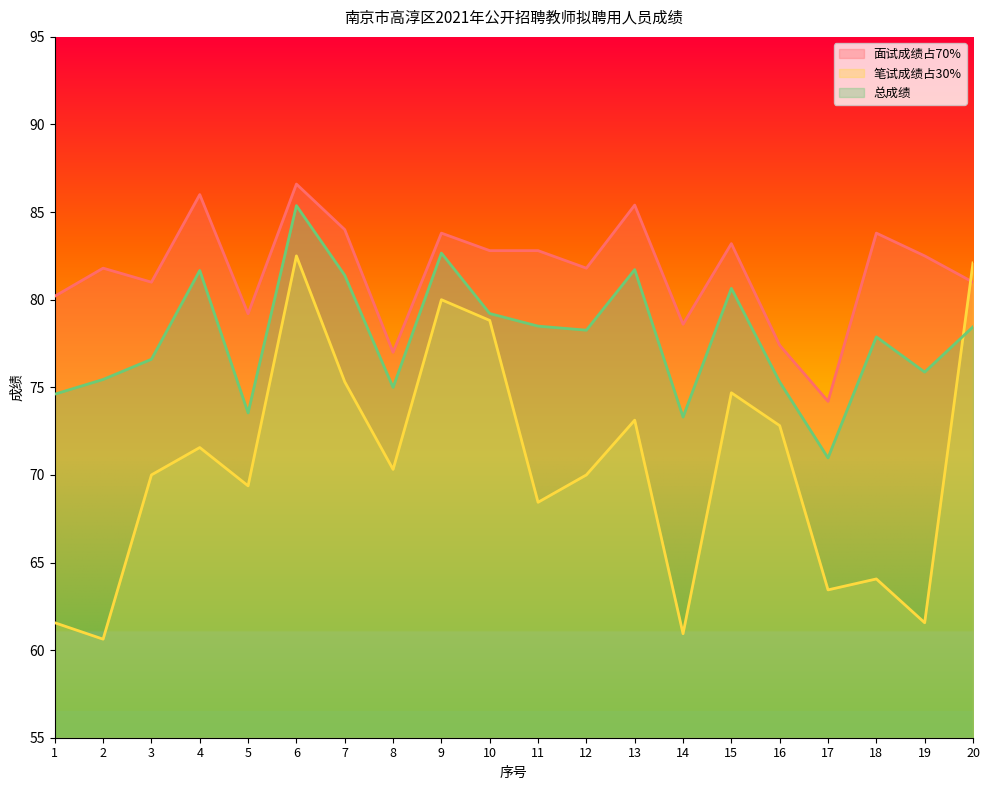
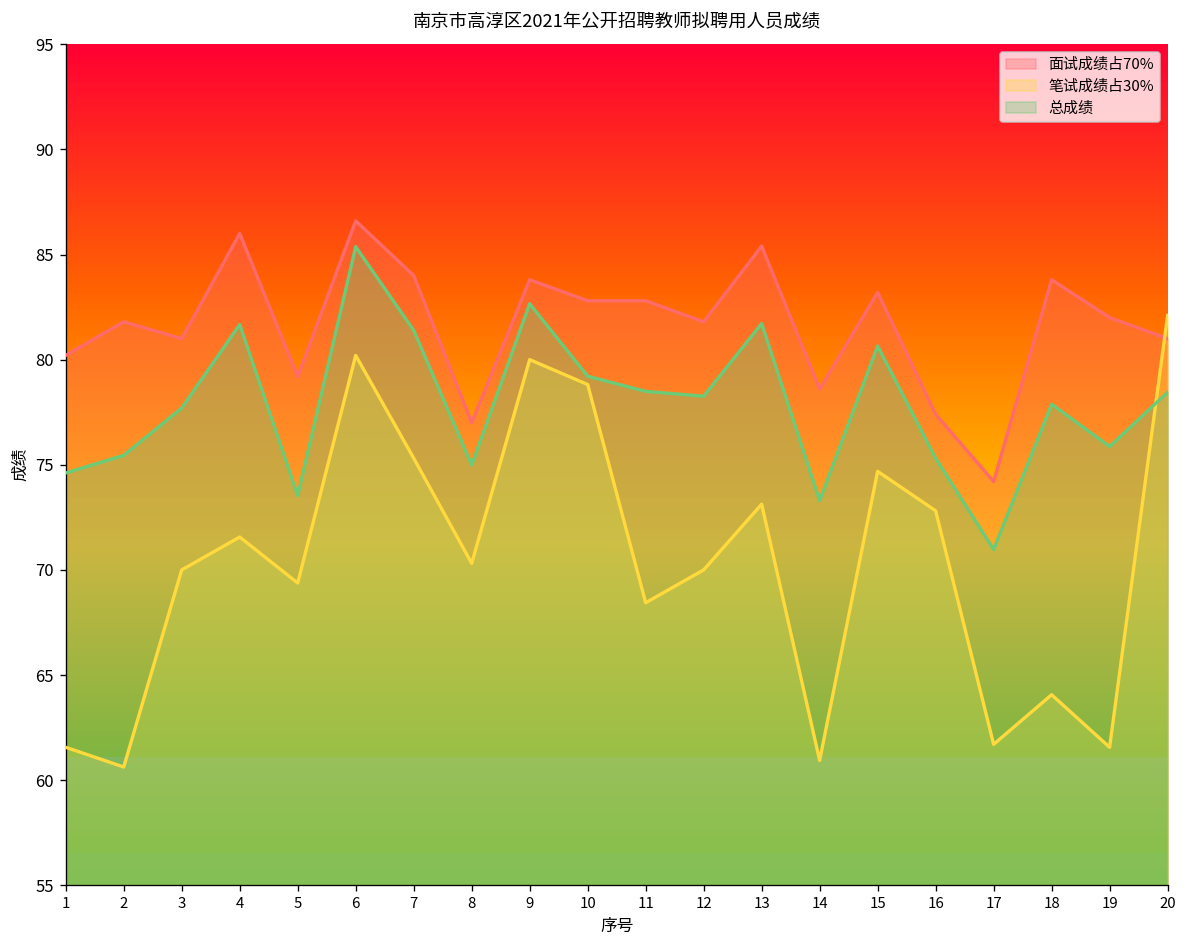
  {
    "面试成绩占70%": {
      "1": 80.2,
      "2": 81.8,
      "3": 81.0,
      "4": 86.0,
      "5": 79.2,
      "6": 86.6,
      "7": 84.0,
      "8": 77.0,
      "9": 83.8,
      "10": 82.8,
      "11": 82.8,
      "12": 81.8,
      "13": 85.4,
      "14": 78.6,
      "15": 83.2,
      "16": 77.4,
      "17": 74.2,
      "18": 83.8,
-     "19": 82.5,
+     "19": 82.0,
      "20": 81.0
    },
    "笔试成绩占30%": {
      "1": 61.6,
      "2": 60.6,
      "3": 70.0,
      "4": 71.6,
      "5": 69.4,
-     "6": 82.5,
+     "6": 80.2,
      "7": 75.3,
      "8": 70.3,
      "9": 80.0,
      "10": 78.8,
      "11": 68.4,
      "12": 70.0,
      "13": 73.1,
      "14": 60.9,
      "15": 74.7,
      "16": 72.8,
-     "17": 63.4,
+     "17": 61.7,
      "18": 64.1,
      "19": 61.6,
      "20": 82.1
    },
    "总成绩": {
      "1": 74.6,
      "2": 75.4,
-     "3": 76.6,
+     "3": 77.7,
      "4": 81.7,
      "5": 73.5,
      "6": 85.4,
      "7": 81.4,
      "8": 75.0,
      "9": 82.7,
      "10": 79.2,
      "11": 78.5,
      "12": 78.3,
      "13": 81.7,
      "14": 73.3,
      "15": 80.6,
      "16": 75.3,
      "17": 71.0,
      "18": 77.9,
      "19": 75.9,
      "20": 78.5
    }
  }
